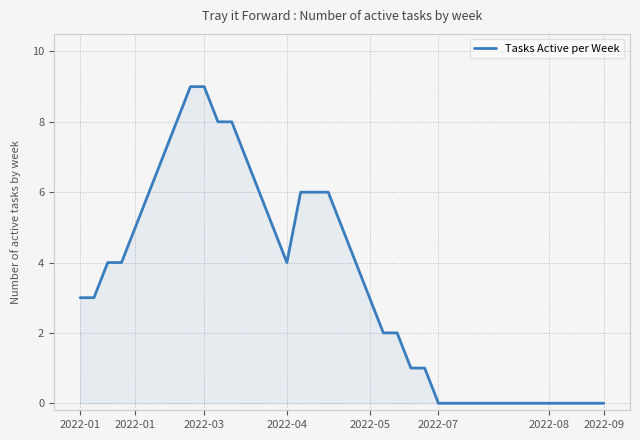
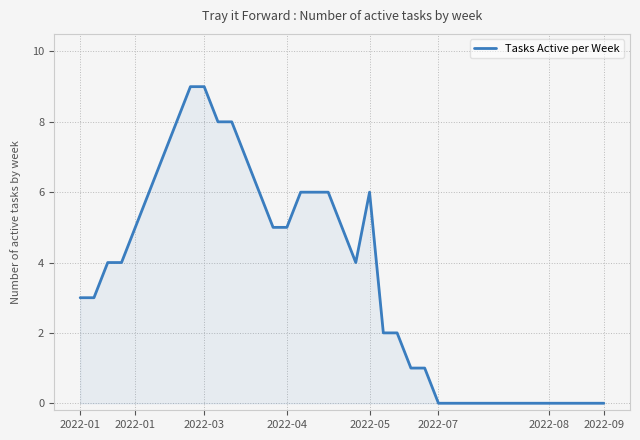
  {
    "2022-03": 9,
-   "2022-04": 4,
-   "2022-05": 3,
+   "2022-04": 5,
+   "2022-05": 6,
    "2022-07": 0,
    "2022-08": 0,
    "2022-09": 0
  }
